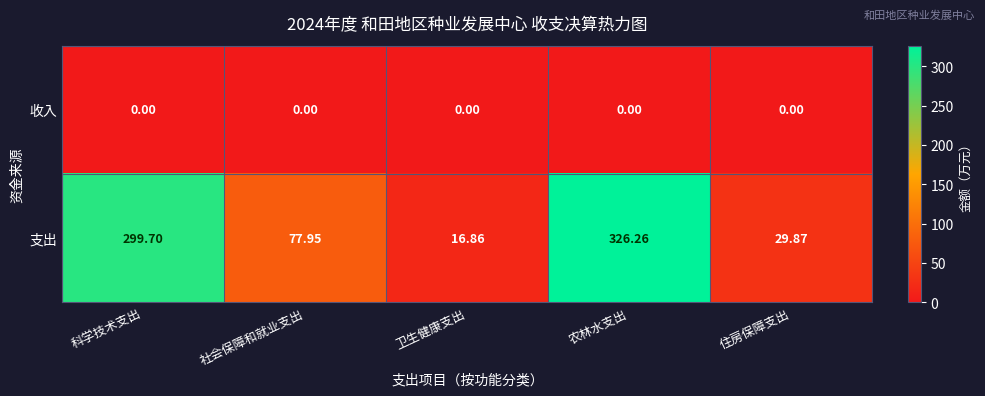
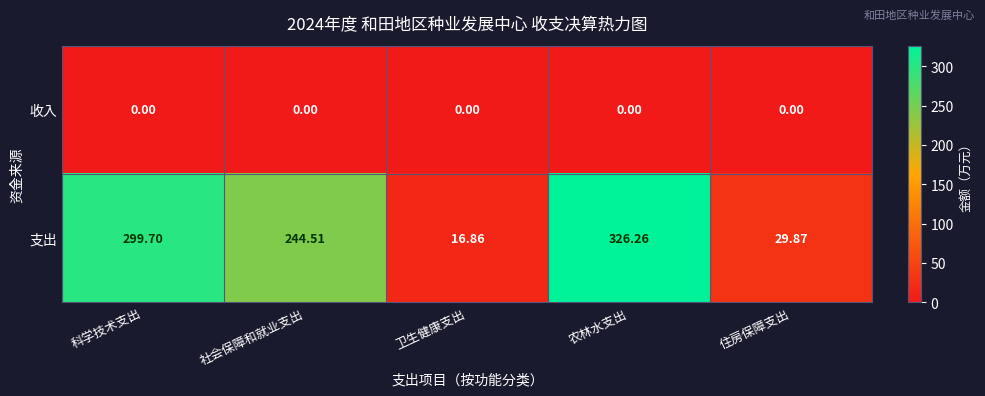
  {
    "收入": {
      "科学技术支出": 0.00,
      "社会保障和就业支出": 0.00,
      "卫生健康支出": 0.00,
      "农林水支出": 0.00,
      "住房保障支出": 0.00
    },
    "支出": {
      "科学技术支出": 299.70,
-     "社会保障和就业支出": 77.95,
+     "社会保障和就业支出": 244.51,
      "卫生健康支出": 16.86,
      "农林水支出": 326.26,
      "住房保障支出": 29.87
    }
  }
